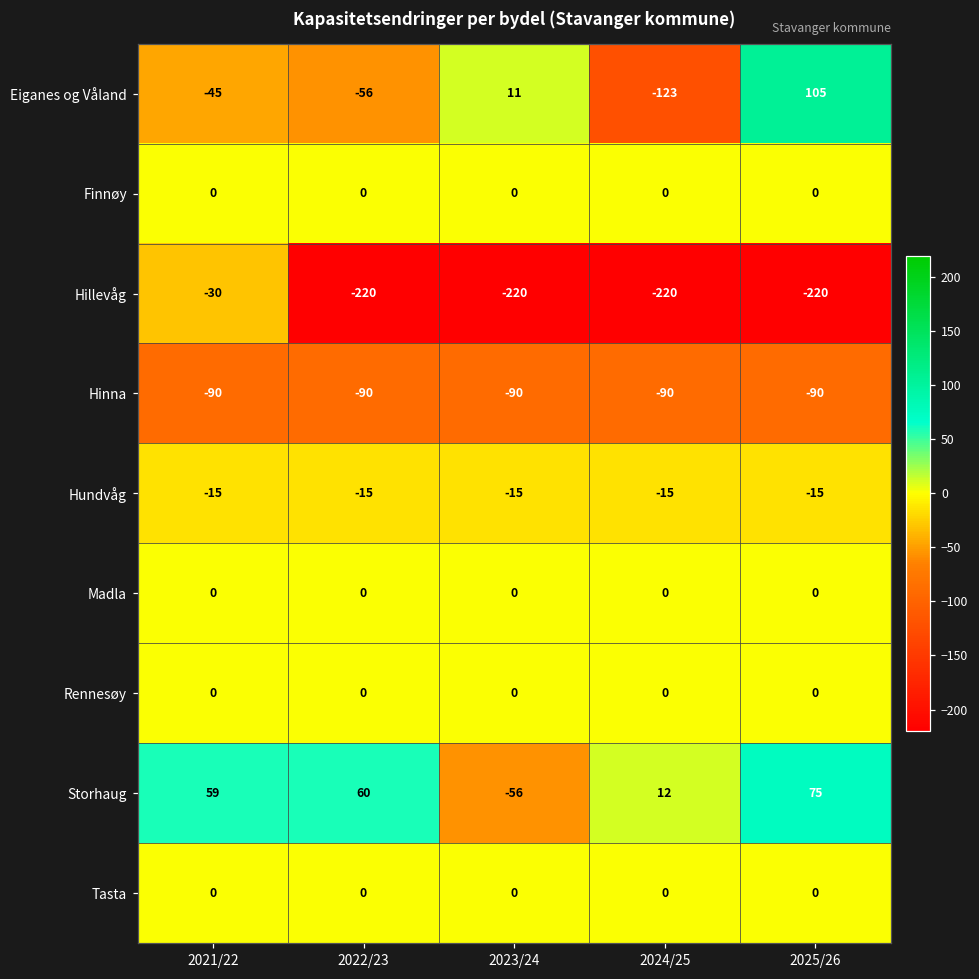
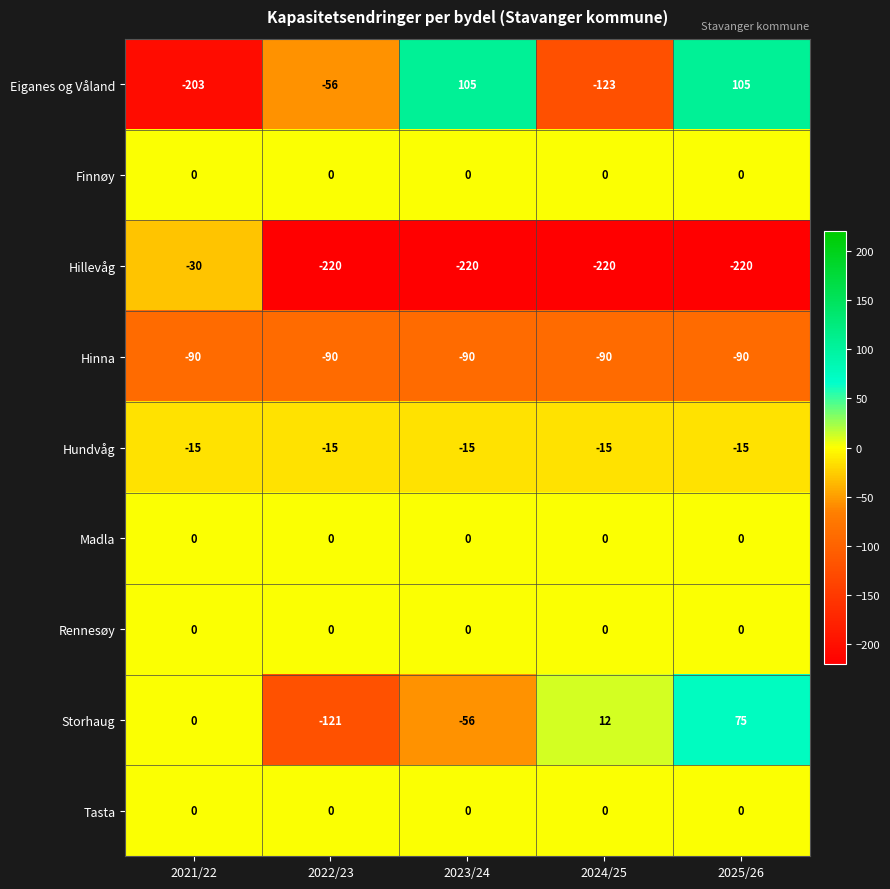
  {
    "Eiganes og Våland": {
-     "2021/22": -45,
+     "2021/22": -203,
      "2022/23": -56,
-     "2023/24": 11,
+     "2023/24": 105,
      "2024/25": -123,
      "2025/26": 105
    },
    "Finnøy": {
      "2021/22": 0,
      "2022/23": 0,
      "2023/24": 0,
      "2024/25": 0,
      "2025/26": 0
    },
    "Hillevåg": {
      "2021/22": -30,
      "2022/23": -220,
      "2023/24": -220,
      "2024/25": -220,
      "2025/26": -220
    },
    "Hinna": {
      "2021/22": -90,
      "2022/23": -90,
      "2023/24": -90,
      "2024/25": -90,
      "2025/26": -90
    },
    "Hundvåg": {
      "2021/22": -15,
      "2022/23": -15,
      "2023/24": -15,
      "2024/25": -15,
      "2025/26": -15
    },
    "Madla": {
      "2021/22": 0,
      "2022/23": 0,
      "2023/24": 0,
      "2024/25": 0,
      "2025/26": 0
    },
    "Rennesøy": {
      "2021/22": 0,
      "2022/23": 0,
      "2023/24": 0,
      "2024/25": 0,
      "2025/26": 0
    },
    "Storhaug": {
-     "2021/22": 59,
-     "2022/23": 60,
+     "2021/22": 0,
+     "2022/23": -121,
      "2023/24": -56,
      "2024/25": 12,
      "2025/26": 75
    },
    "Tasta": {
      "2021/22": 0,
      "2022/23": 0,
      "2023/24": 0,
      "2024/25": 0,
      "2025/26": 0
    }
  }
